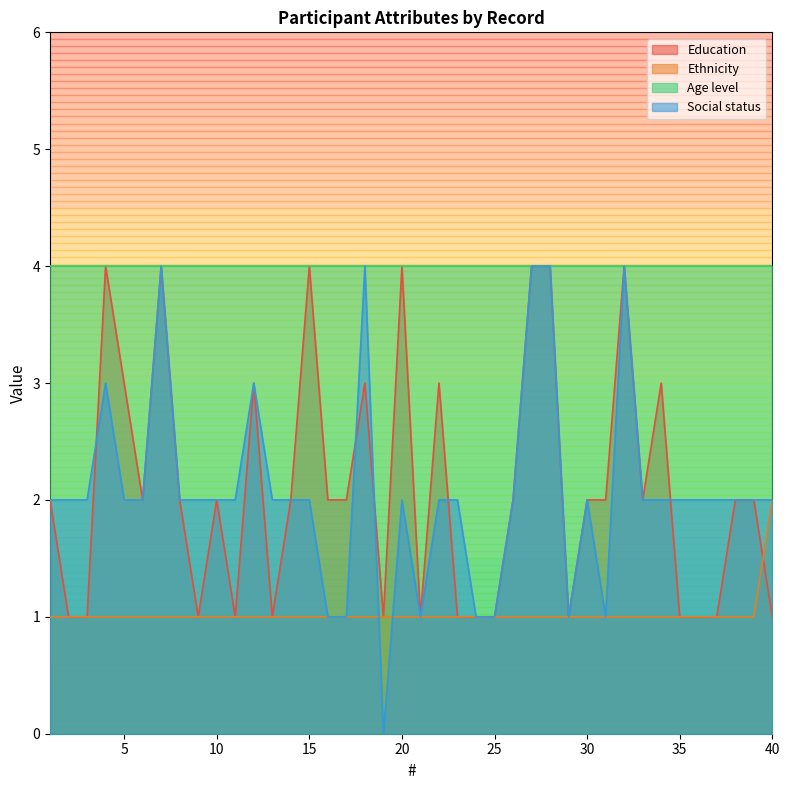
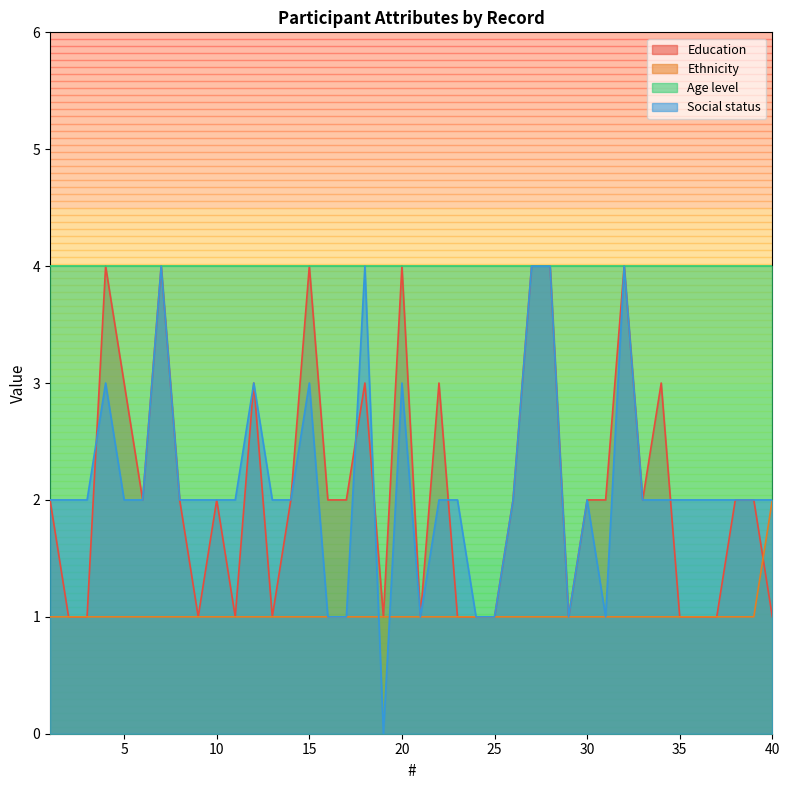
  {
    "Age level": {
      "5": 4,
      "10": 4,
      "25": 4,
      "30": 4,
      "35": 4,
      "40": 4
    },
    "Social status": {
      "5": 2,
-     "15": 2,
-     "20": 2,
+     "15": 3,
+     "20": 3,
      "35": 2
    }
  }
